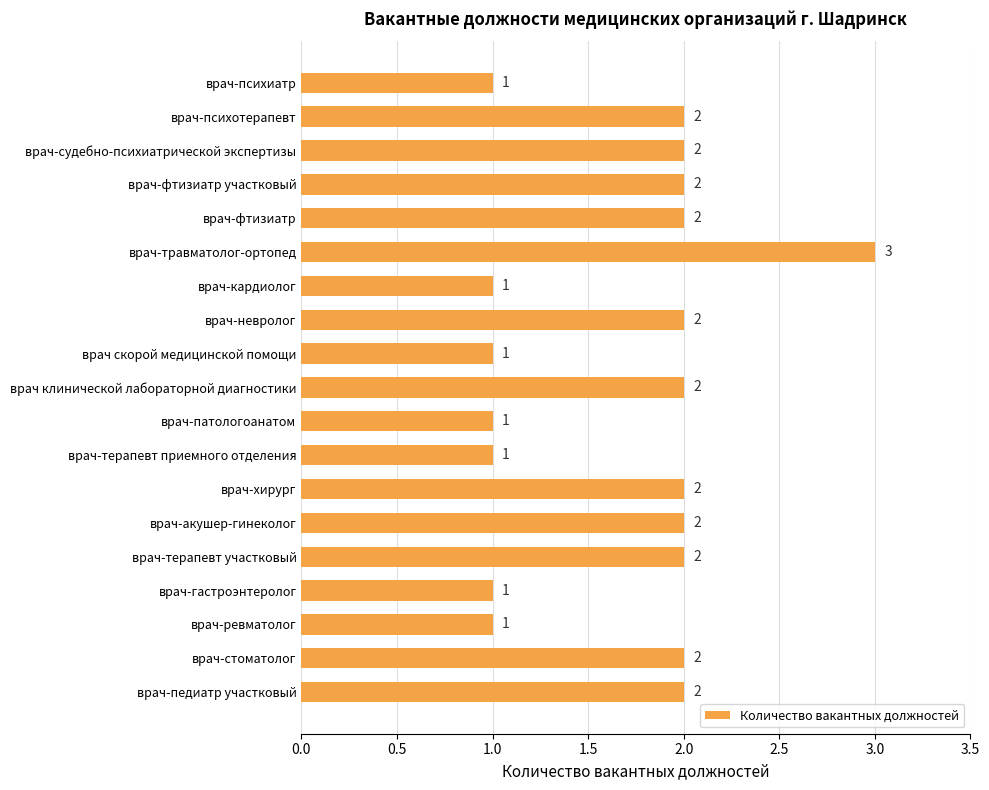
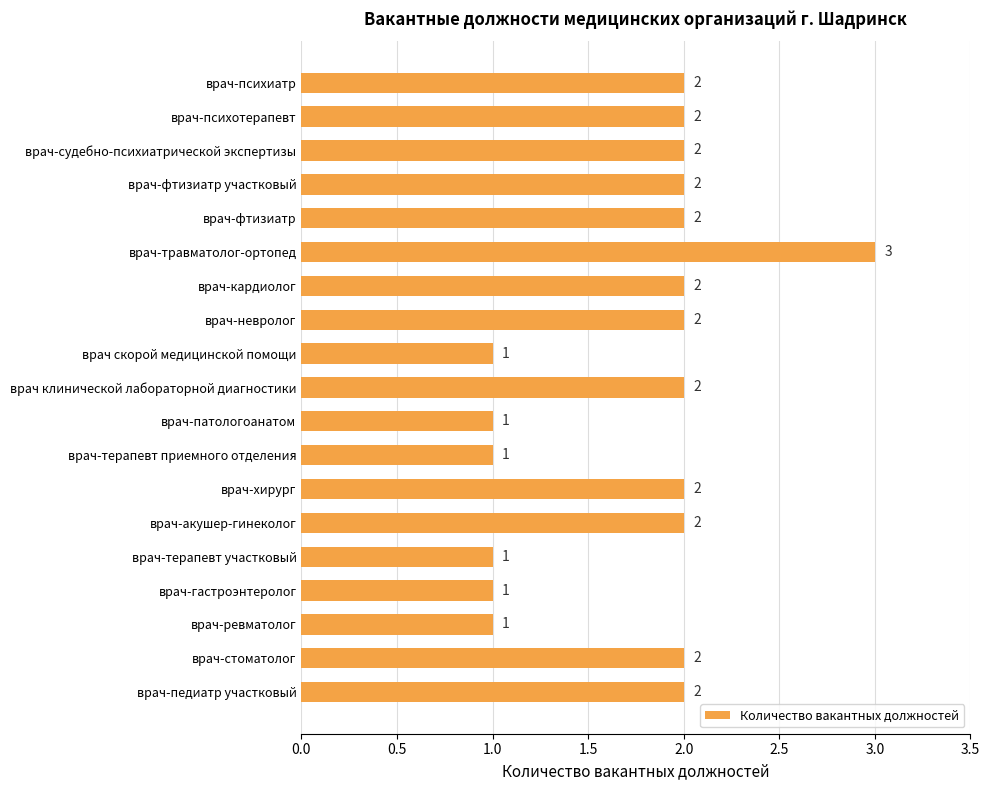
  {
-   "врач-психиатр": 1,
+   "врач-психиатр": 2,
    "врач-психотерапевт": 2,
    "врач-судебно-психиатрической экспертизы": 2,
    "врач-фтизиатр участковый": 2,
    "врач-фтизиатр": 2,
    "врач-травматолог-ортопед": 3,
-   "врач-кардиолог": 1,
+   "врач-кардиолог": 2,
    "врач-невролог": 2,
    "врач скорой медицинской помощи": 1,
    "врач клинической лабораторной диагностики": 2,
    "врач-патологоанатом": 1,
    "врач-терапевт приемного отделения": 1,
    "врач-хирург": 2,
    "врач-акушер-гинеколог": 2,
-   "врач-терапевт участковый": 2,
+   "врач-терапевт участковый": 1,
    "врач-гастроэнтеролог": 1,
    "врач-ревматолог": 1,
    "врач-стоматолог": 2,
    "врач-педиатр участковый": 2
  }
